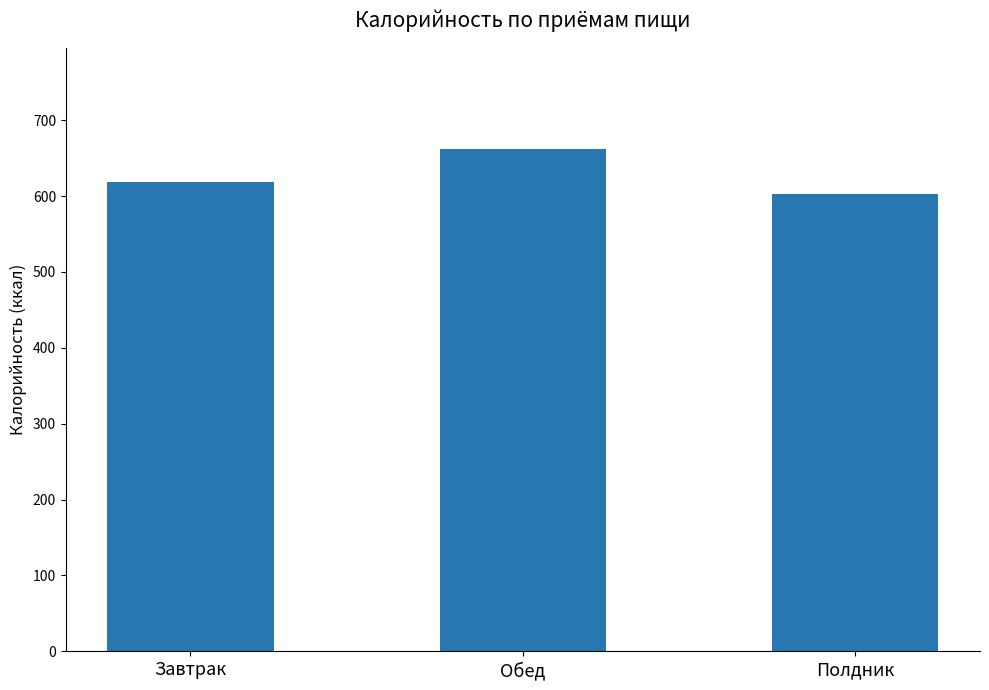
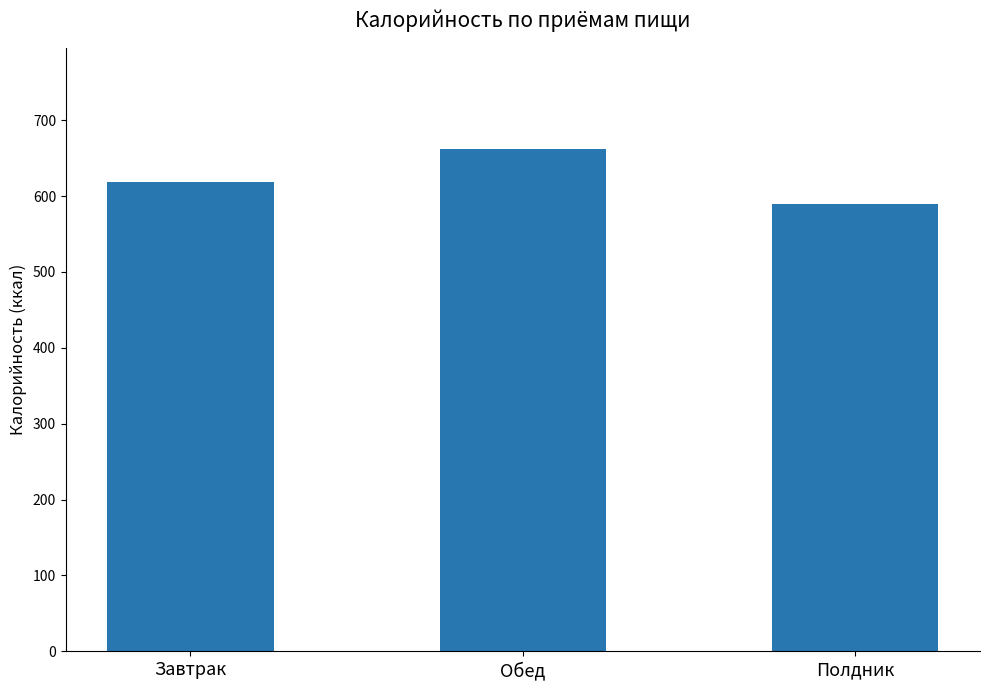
  {
    "Завтрак": 620,
    "Обед": 660,
-   "Полдник": 600
+   "Полдник": 590
  }
